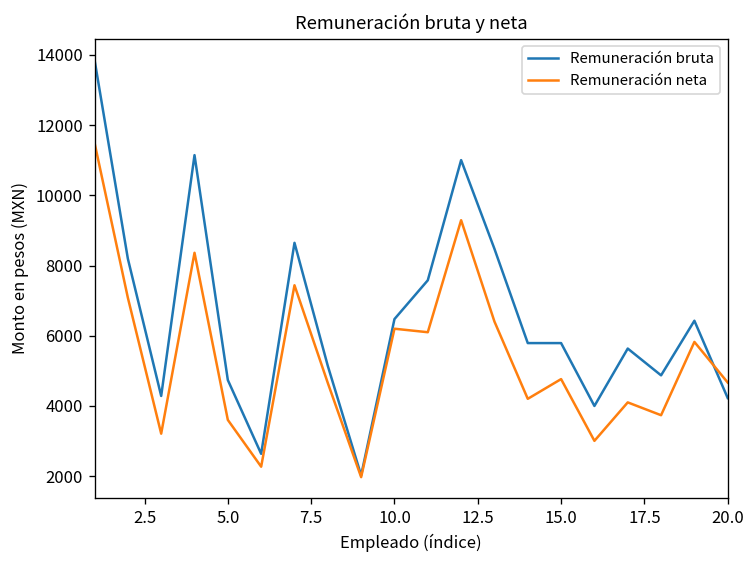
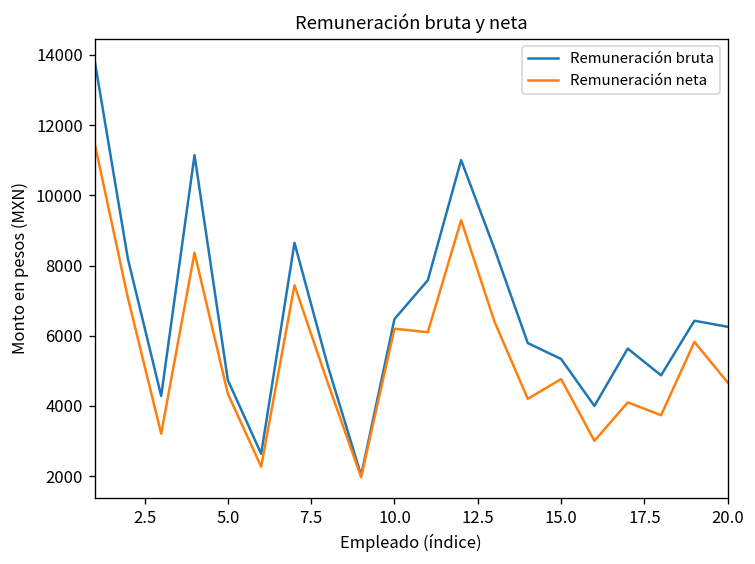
  {
    "Remuneración bruta": {
      "5.0": 4700,
      "10.0": 6500,
-     "15.0": 5800,
-     "20.0": 4200
+     "15.0": 5300,
+     "20.0": 6300
    },
    "Remuneración neta": {
-     "5.0": 3600,
+     "5.0": 4300,
      "10.0": 6200,
      "15.0": 4800,
      "20.0": 4700
    }
  }
